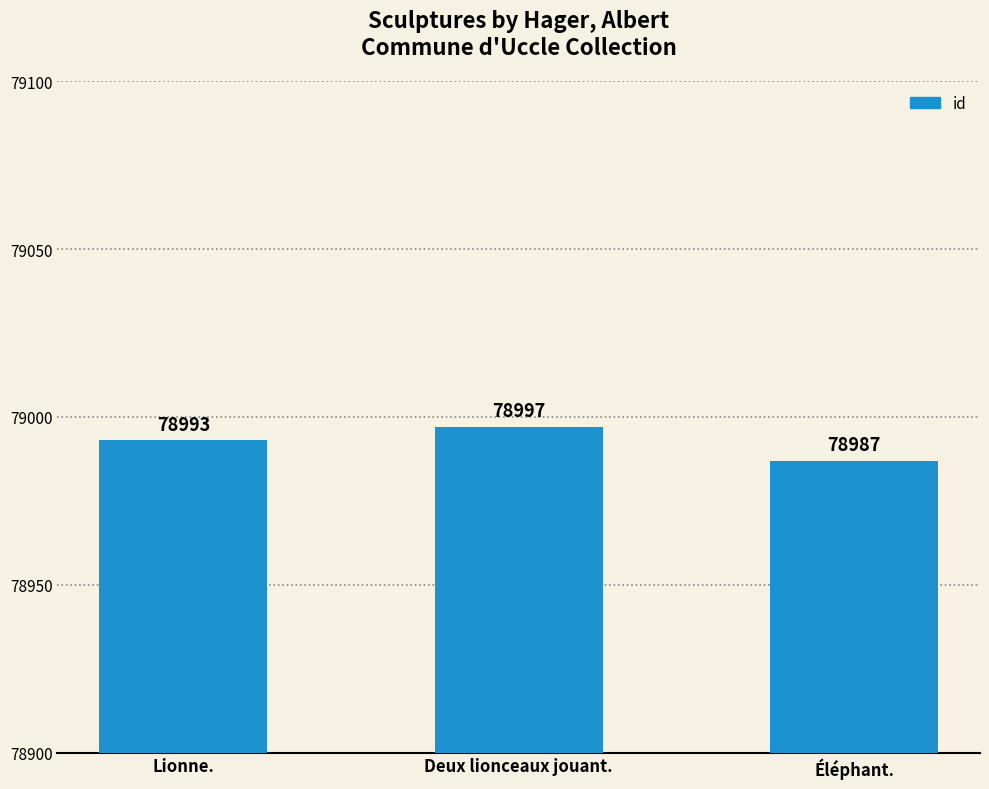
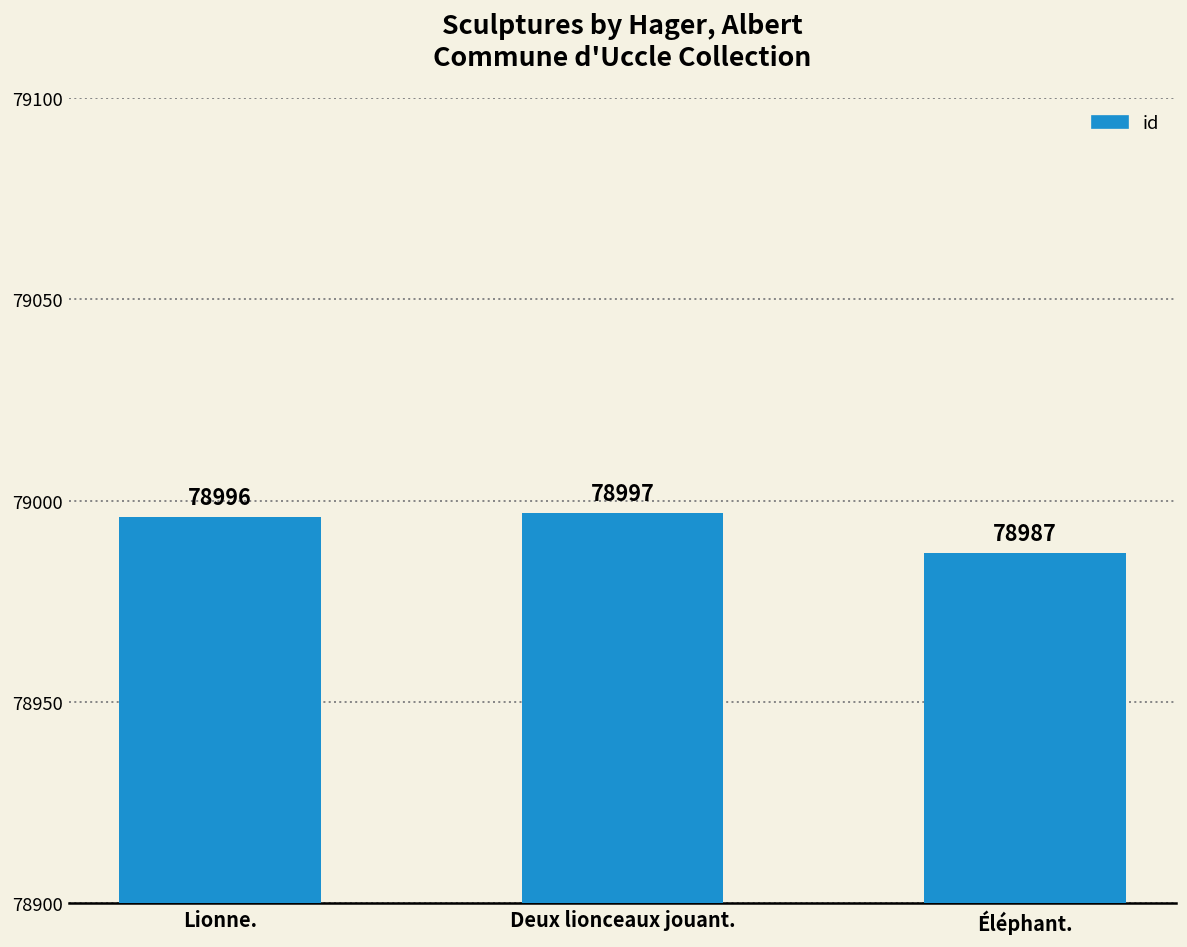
  {
-   "Lionne.": 78993,
+   "Lionne.": 78996,
    "Deux lionceaux jouant.": 78997,
    "Éléphant.": 78987
  }
